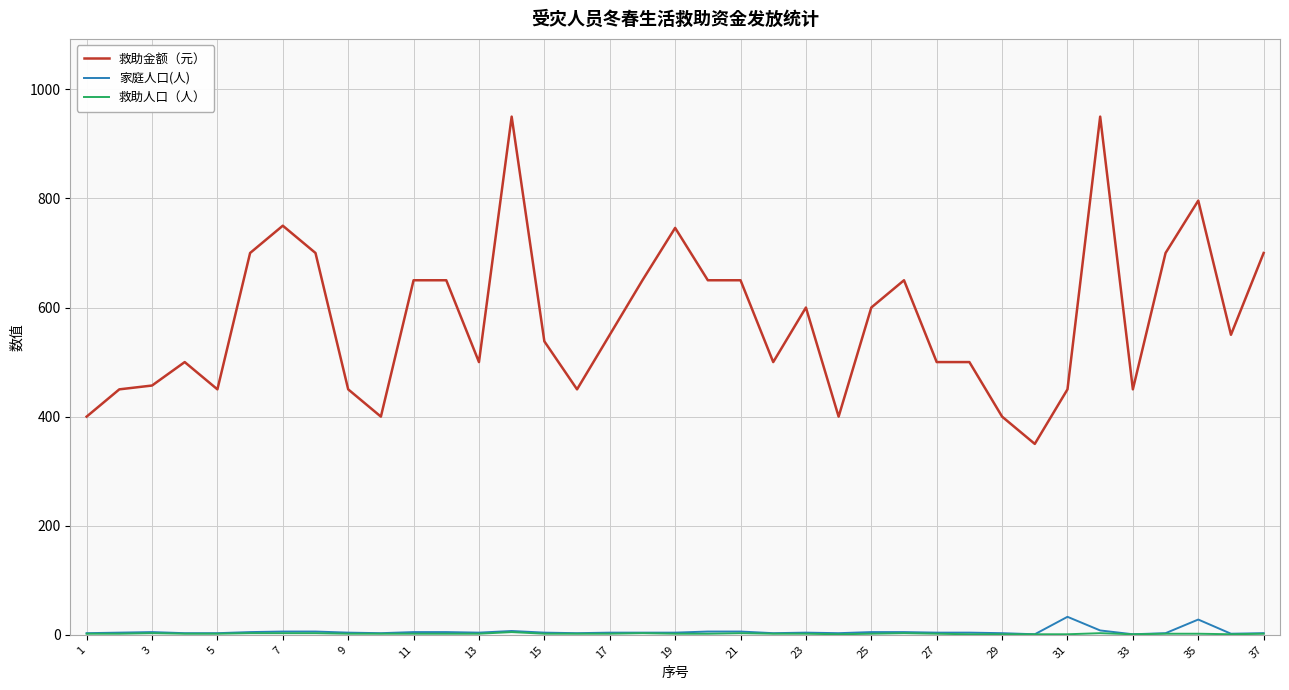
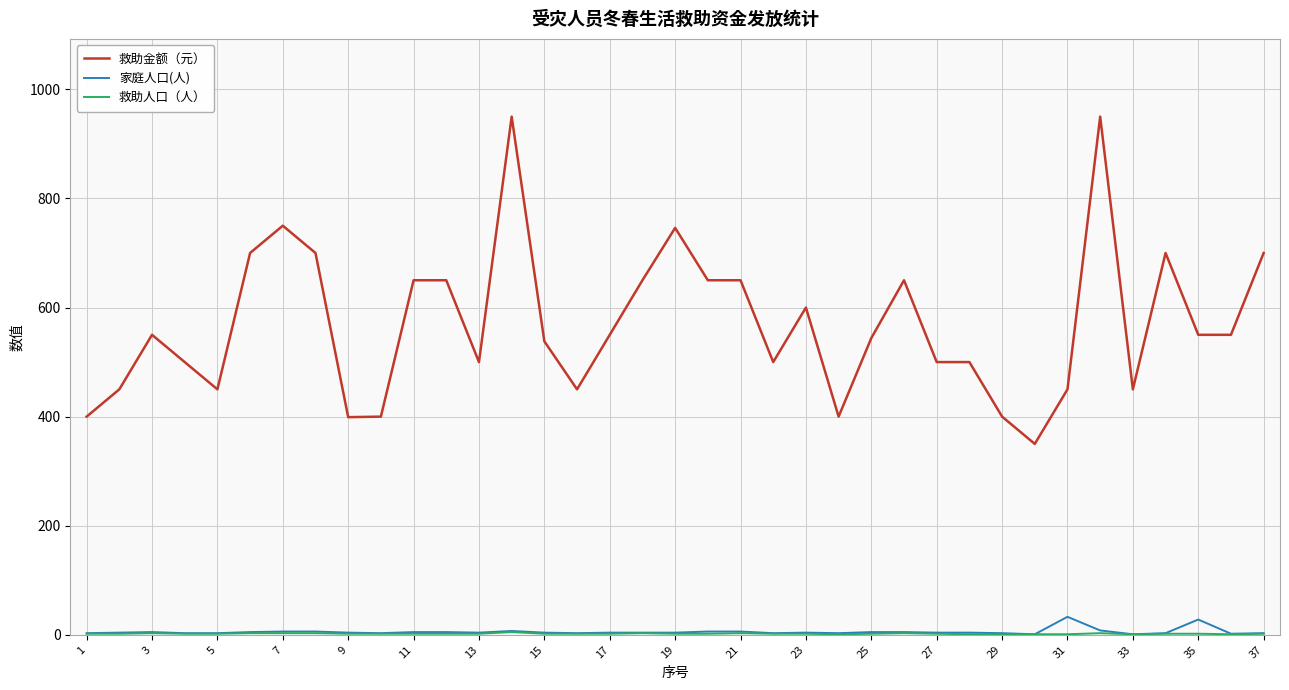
  {
    "救助金额（元）": {
      "1": 400,
-     "3": 460,
+     "3": 550,
      "5": 450,
      "7": 750,
-     "9": 450,
+     "9": 400,
      "11": 650,
      "13": 500,
      "15": 540,
      "17": 550,
      "19": 750,
      "21": 650,
      "23": 600,
-     "25": 600,
+     "25": 540,
      "27": 500,
      "29": 400,
      "31": 450,
      "33": 450,
-     "35": 800,
+     "35": 550,
      "37": 700
    },
    "家庭人口(人)": {
      "31": 30,
      "35": 30
    },
    "救助人口（人）": {
      "31": 0,
      "35": 0
    }
  }
